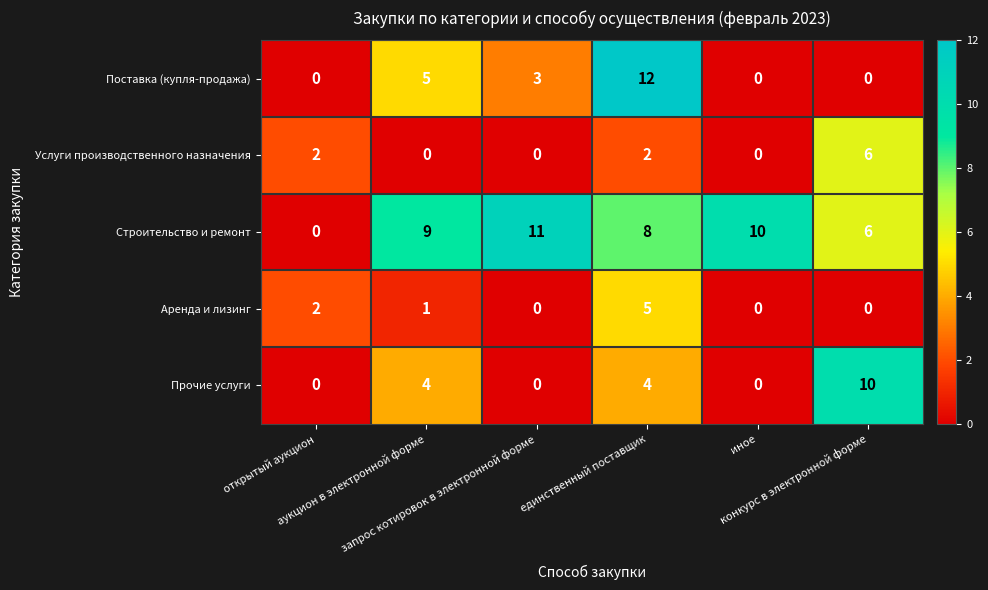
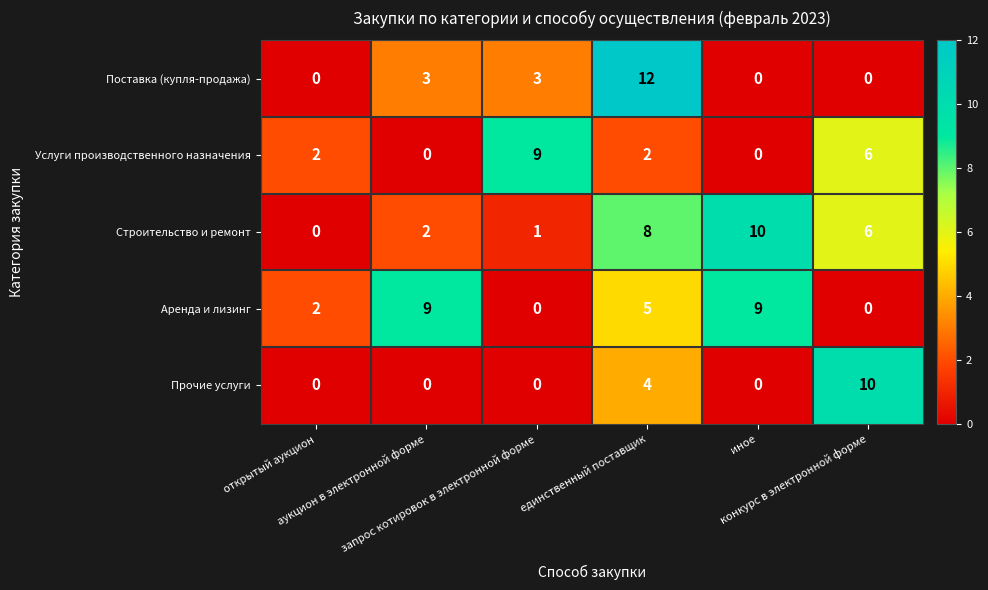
  {
    "Поставка (купля-продажа)": {
      "открытый аукцион": 0,
-     "аукцион в электронной форме": 5,
+     "аукцион в электронной форме": 3,
      "запрос котировок в электронной форме": 3,
      "единственный поставщик": 12,
      "иное": 0,
      "конкурс в электронной форме": 0
    },
    "Услуги производственного назначения": {
      "открытый аукцион": 2,
      "аукцион в электронной форме": 0,
-     "запрос котировок в электронной форме": 0,
+     "запрос котировок в электронной форме": 9,
      "единственный поставщик": 2,
      "иное": 0,
      "конкурс в электронной форме": 6
    },
    "Строительство и ремонт": {
      "открытый аукцион": 0,
-     "аукцион в электронной форме": 9,
-     "запрос котировок в электронной форме": 11,
+     "аукцион в электронной форме": 2,
+     "запрос котировок в электронной форме": 1,
      "единственный поставщик": 8,
      "иное": 10,
      "конкурс в электронной форме": 6
    },
    "Аренда и лизинг": {
      "открытый аукцион": 2,
-     "аукцион в электронной форме": 1,
+     "аукцион в электронной форме": 9,
      "запрос котировок в электронной форме": 0,
      "единственный поставщик": 5,
-     "иное": 0,
+     "иное": 9,
      "конкурс в электронной форме": 0
    },
    "Прочие услуги": {
      "открытый аукцион": 0,
-     "аукцион в электронной форме": 4,
+     "аукцион в электронной форме": 0,
      "запрос котировок в электронной форме": 0,
      "единственный поставщик": 4,
      "иное": 0,
      "конкурс в электронной форме": 10
    }
  }
